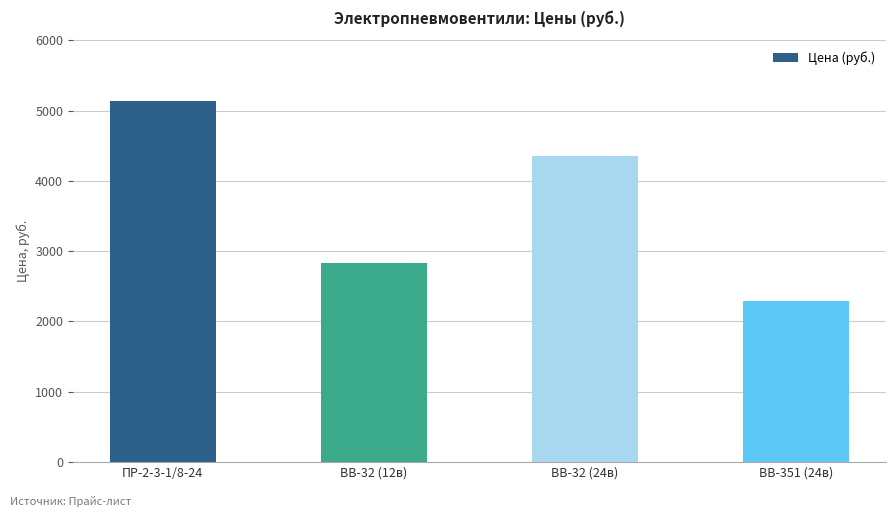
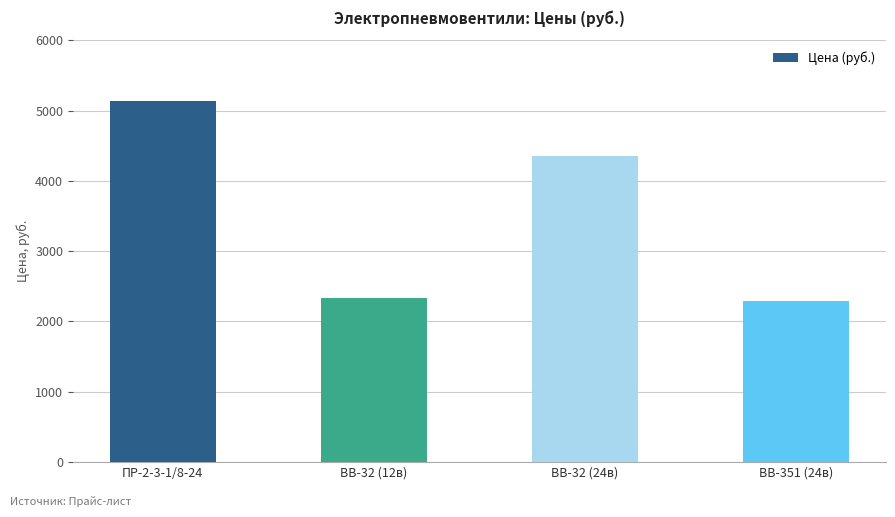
  {
    "ПР-2-3-1/8-24": 5100,
-   "ВВ-32 (12в)": 2800,
+   "ВВ-32 (12в)": 2300,
    "ВВ-32 (24в)": 4400,
    "ВВ-351 (24в)": 2300
  }
